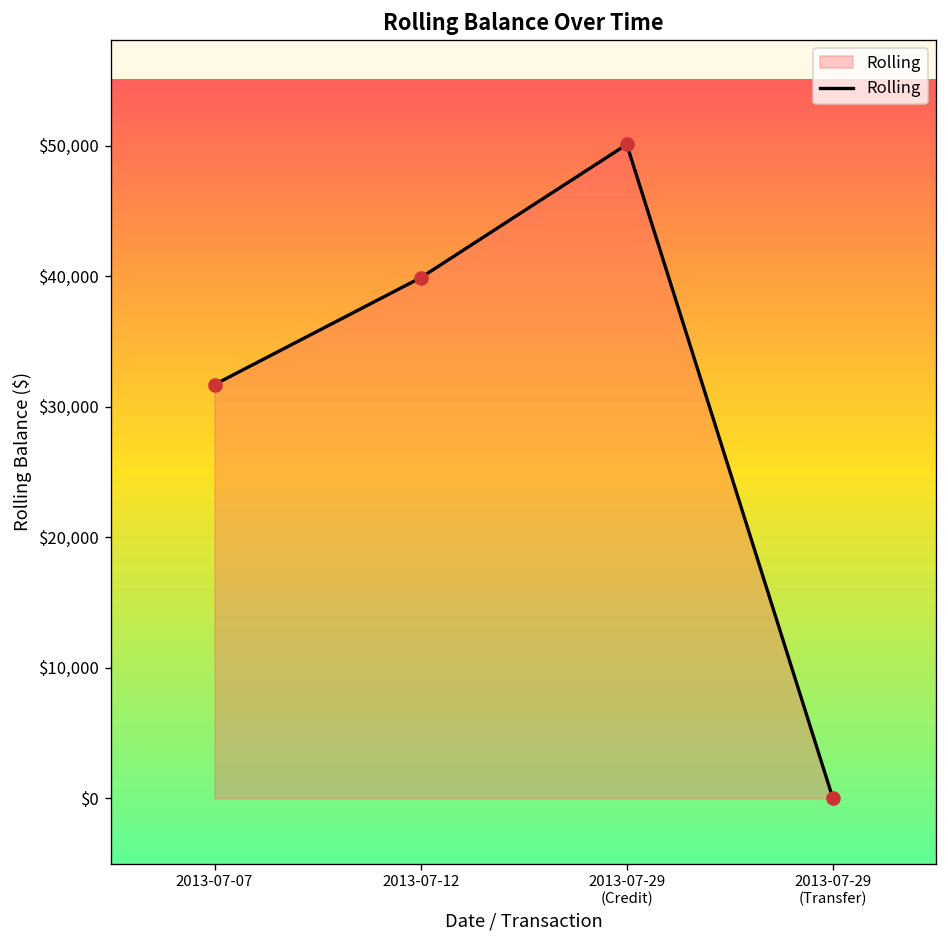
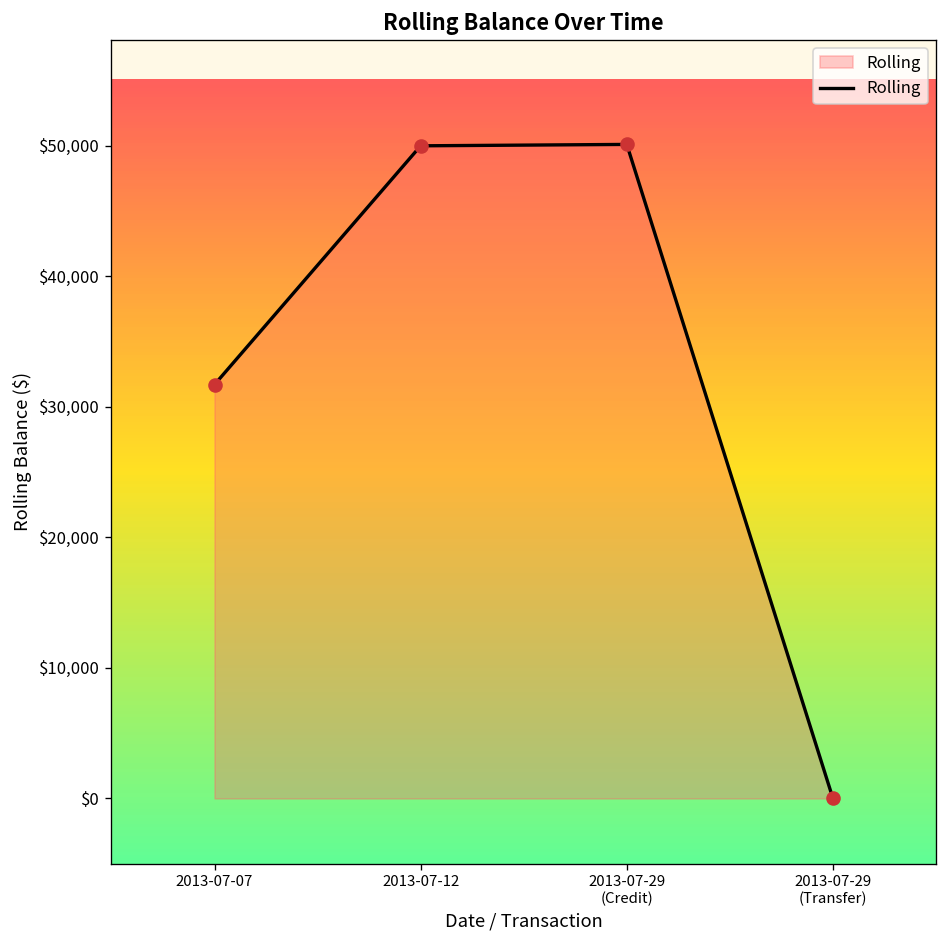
  {
    "2013-07-07": "$31,700",
-   "2013-07-12": "$39,900",
+   "2013-07-12": "$50,000",
    "2013-07-29 (Credit)": "$50,100",
    "2013-07-29 (Transfer)": "$0"
  }
